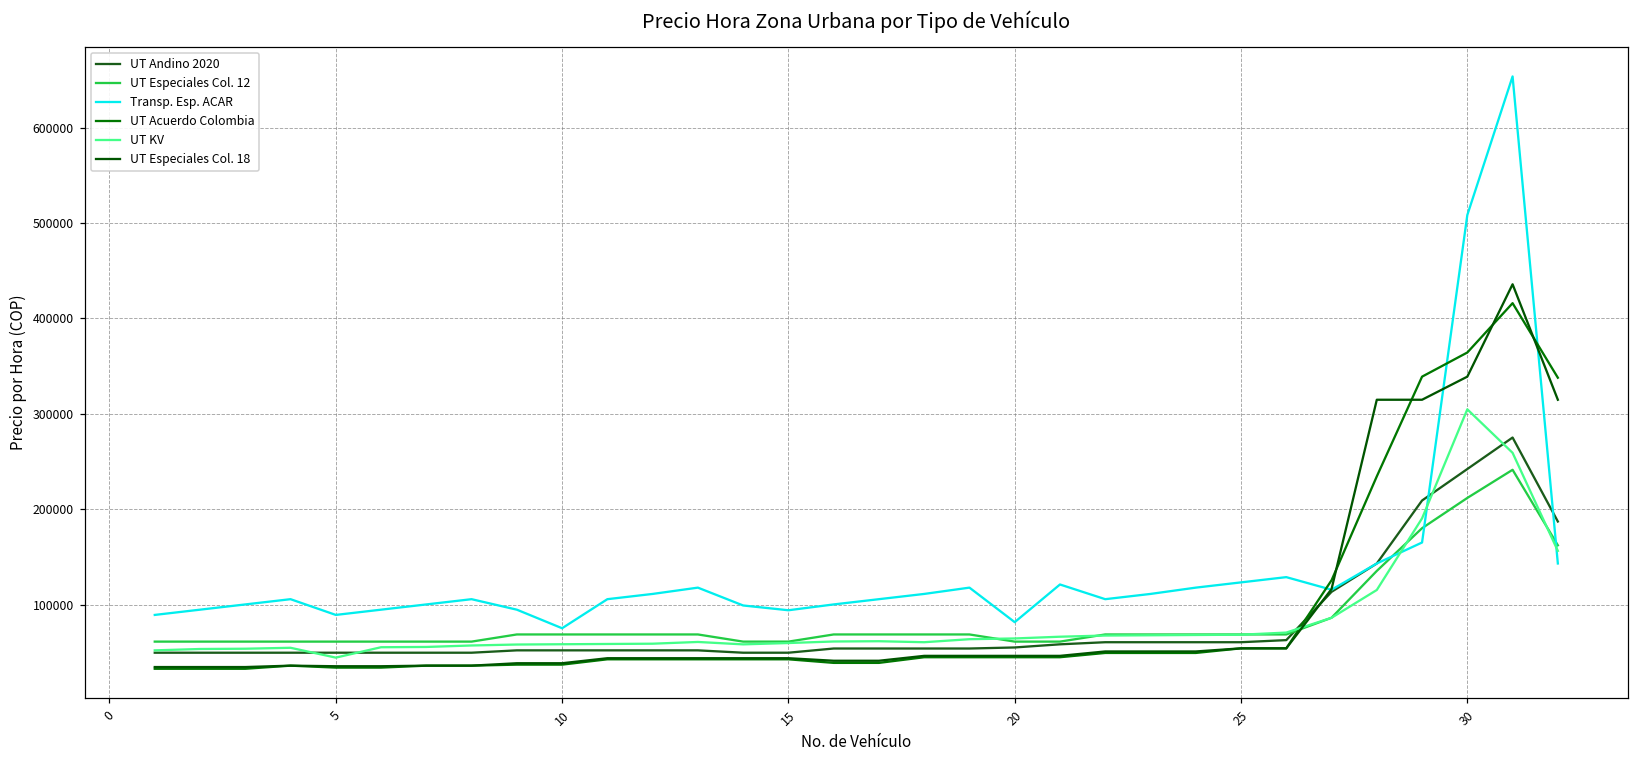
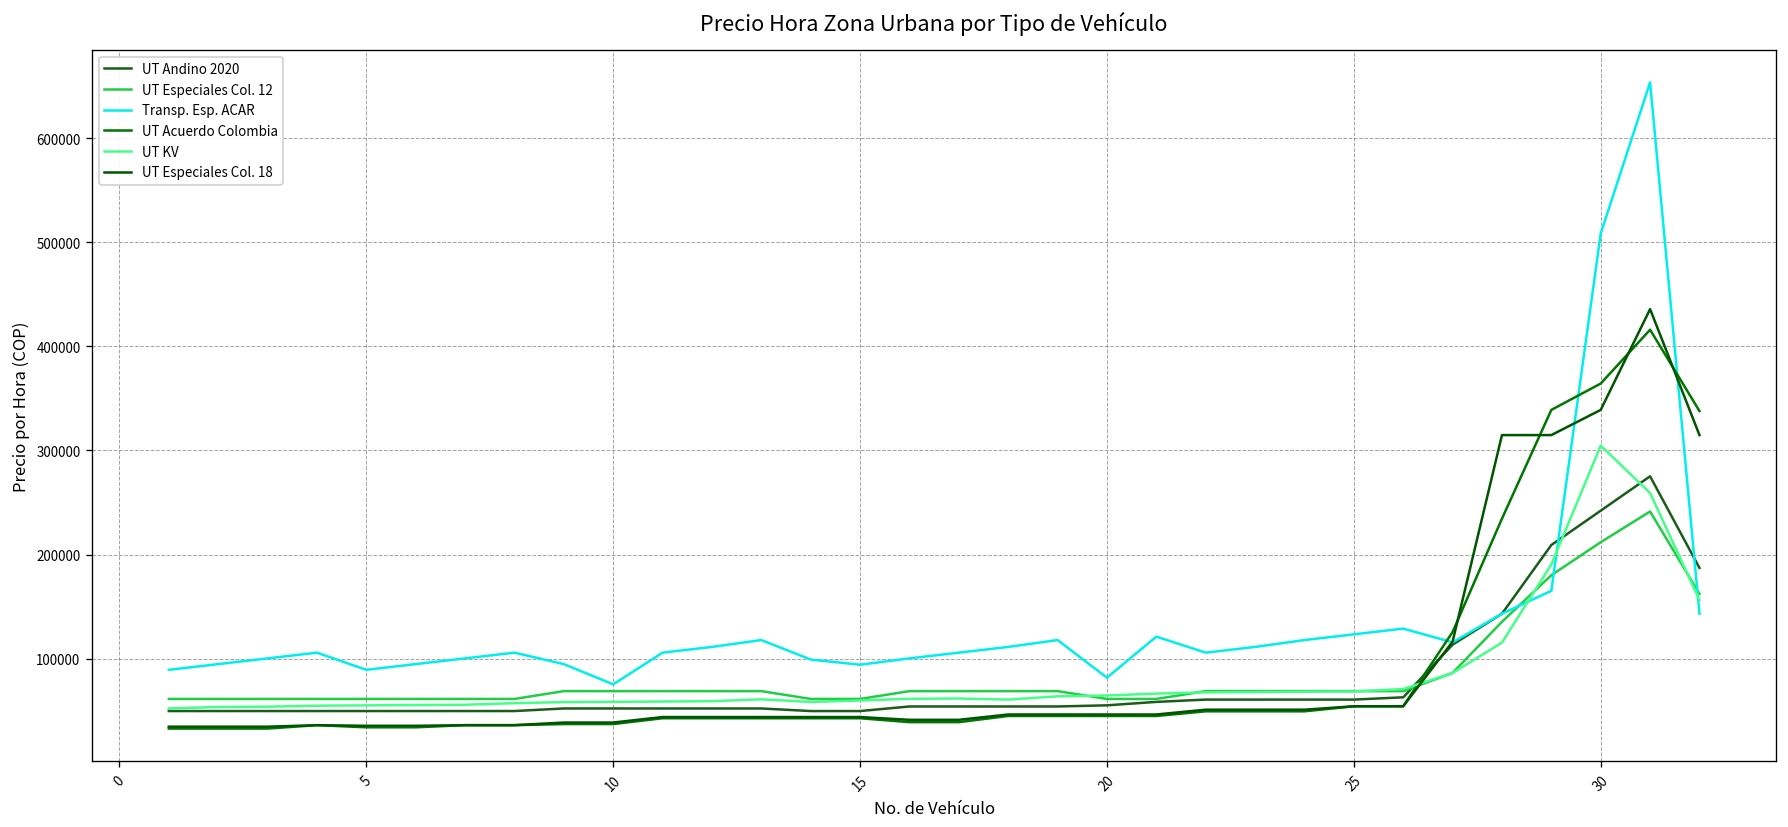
  {
    "UT Especiales Col. 12": {
      "5": 60000,
      "10": 70000,
      "20": 60000,
      "30": 210000
    },
    "Transp. Esp. ACAR": {
      "5": 90000,
      "10": 80000,
      "15": 90000,
      "20": 80000,
      "25": 120000,
      "30": 510000
    },
    "UT KV": {
-     "5": 40000,
+     "5": 50000,
      "10": 60000,
      "20": 60000,
      "30": 300000
    }
  }
